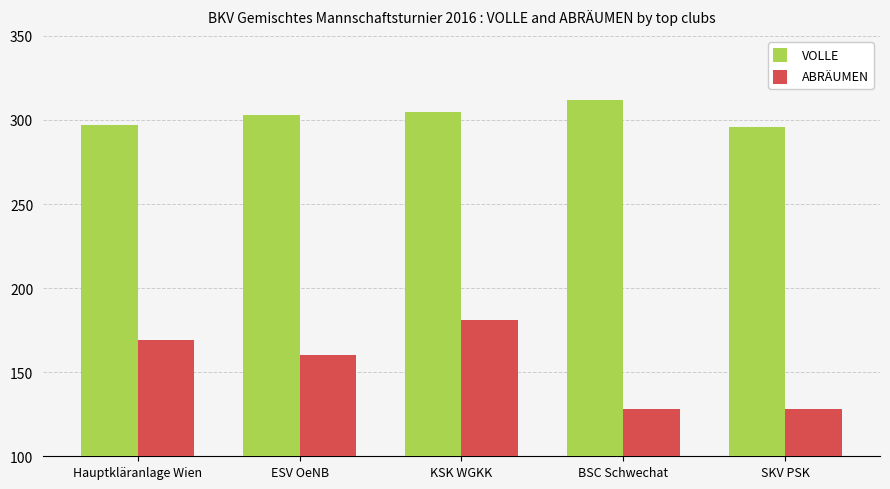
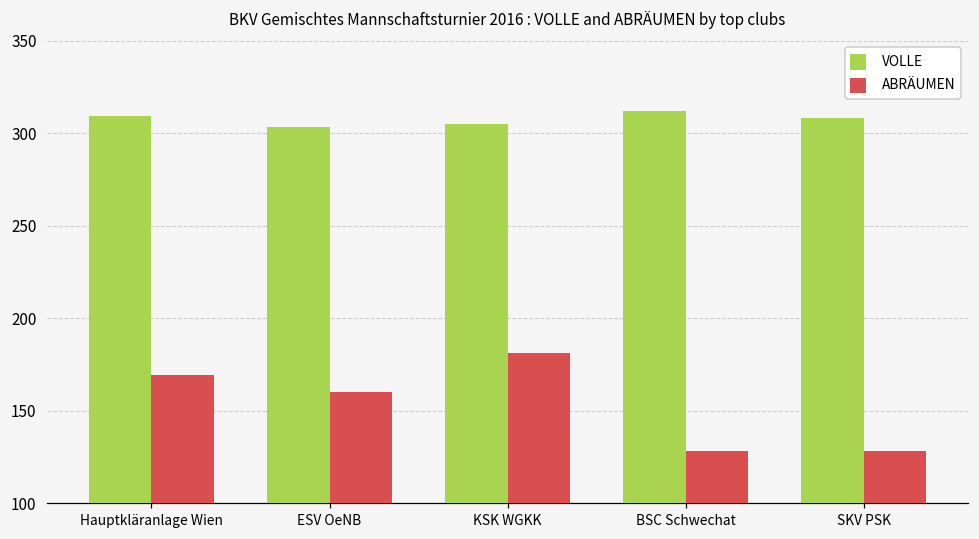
  {
    "VOLLE": {
-     "Hauptkläranlage Wien": 297,
+     "Hauptkläranlage Wien": 309,
      "ESV OeNB": 303,
      "KSK WGKK": 305,
      "BSC Schwechat": 312,
-     "SKV PSK": 296
+     "SKV PSK": 308
    },
    "ABRÄUMEN": {
      "Hauptkläranlage Wien": 169,
      "ESV OeNB": 160,
      "KSK WGKK": 181,
      "BSC Schwechat": 128,
      "SKV PSK": 128
    }
  }
